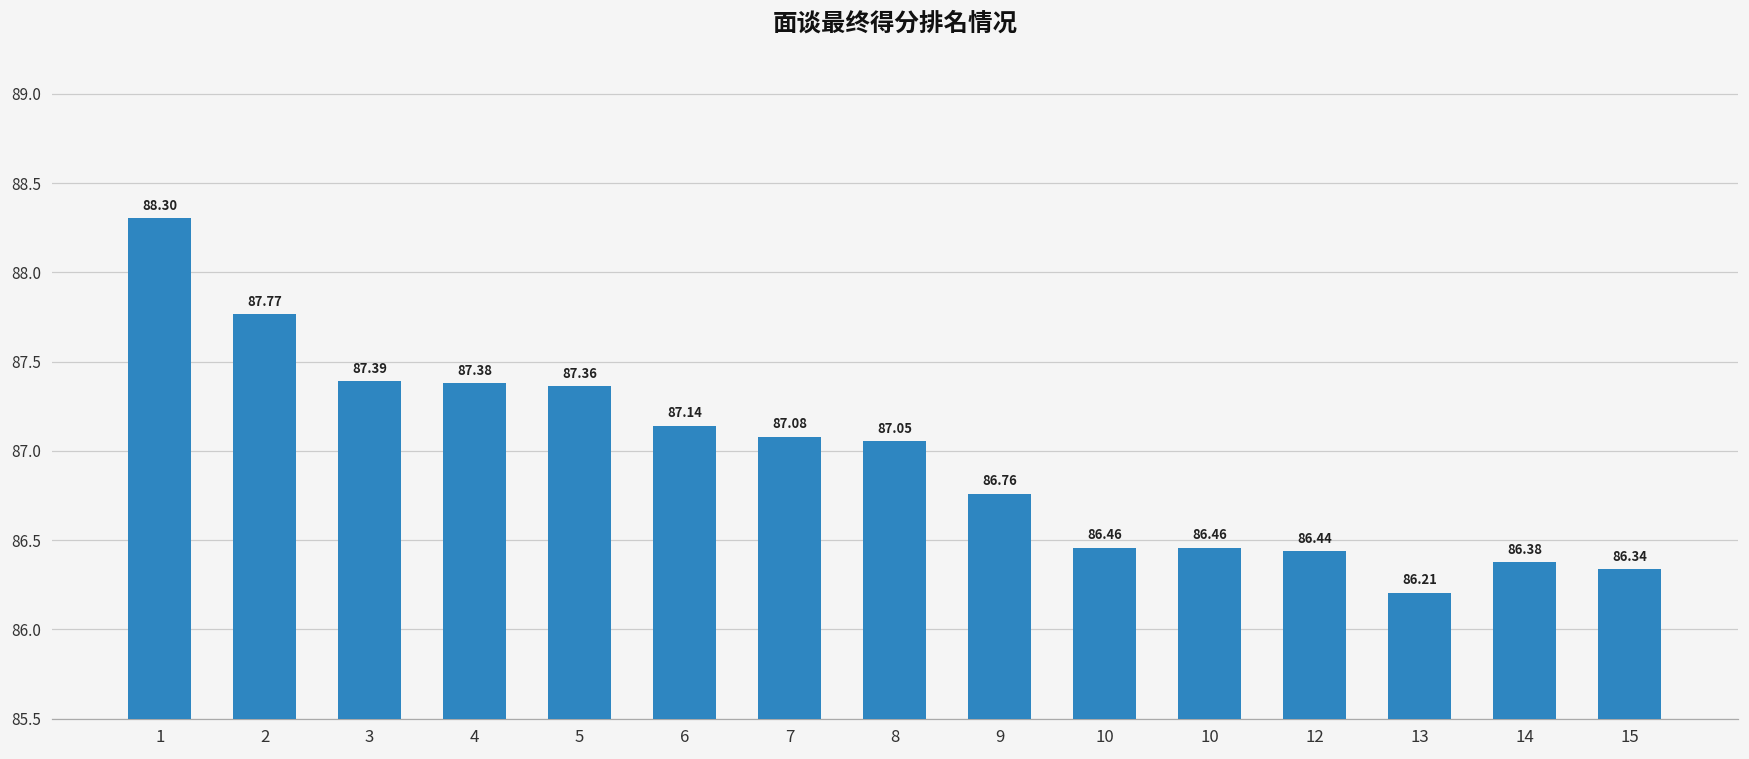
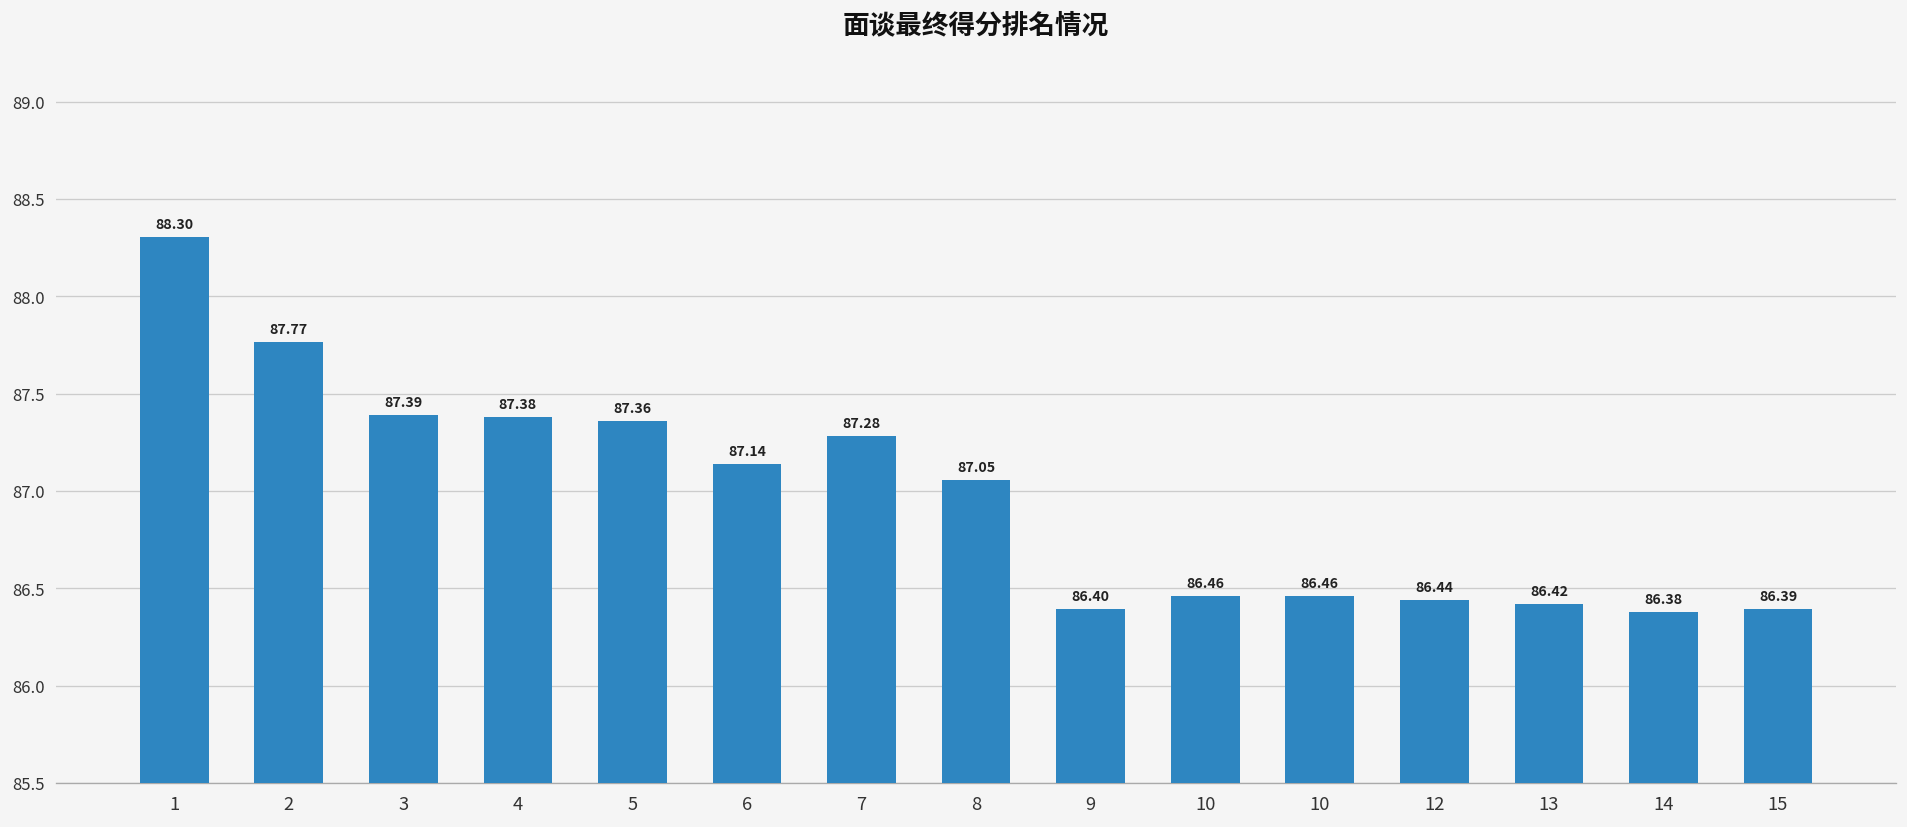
  {
    "1": 88.30,
    "2": 87.77,
    "3": 87.39,
    "4": 87.38,
    "5": 87.36,
    "6": 87.14,
-   "7": 87.08,
+   "7": 87.28,
    "8": 87.05,
-   "9": 86.76,
+   "9": 86.40,
    "12": 86.44,
-   "13": 86.21,
+   "13": 86.42,
    "14": 86.38,
-   "15": 86.34
+   "15": 86.39
  }
